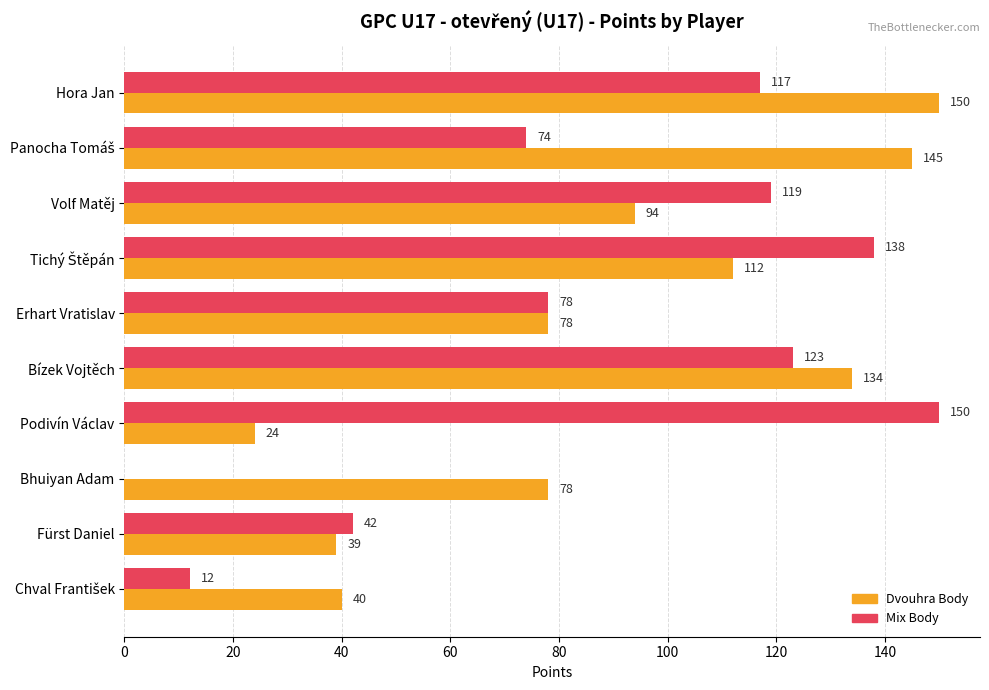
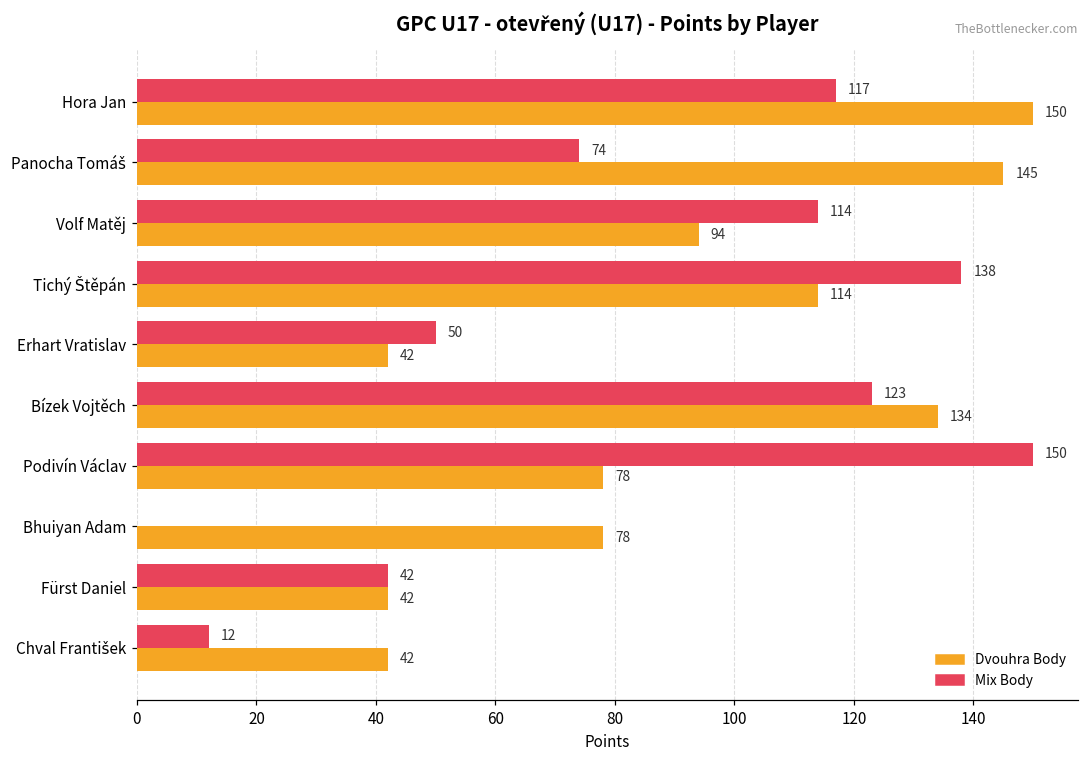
  {
    "Dvouhra Body": {
      "Hora Jan": 150,
      "Panocha Tomáš": 145,
      "Volf Matěj": 94,
-     "Tichý Štěpán": 112,
-     "Erhart Vratislav": 78,
+     "Tichý Štěpán": 114,
+     "Erhart Vratislav": 42,
      "Bízek Vojtěch": 134,
-     "Podivín Václav": 24,
+     "Podivín Václav": 78,
      "Bhuiyan Adam": 78,
-     "Fürst Daniel": 39,
-     "Chval František": 40
+     "Fürst Daniel": 42,
+     "Chval František": 42
    },
    "Mix Body": {
      "Hora Jan": 117,
      "Panocha Tomáš": 74,
-     "Volf Matěj": 119,
+     "Volf Matěj": 114,
      "Tichý Štěpán": 138,
-     "Erhart Vratislav": 78,
+     "Erhart Vratislav": 50,
      "Bízek Vojtěch": 123,
      "Podivín Václav": 150,
      "Fürst Daniel": 42,
      "Chval František": 12
    }
  }
